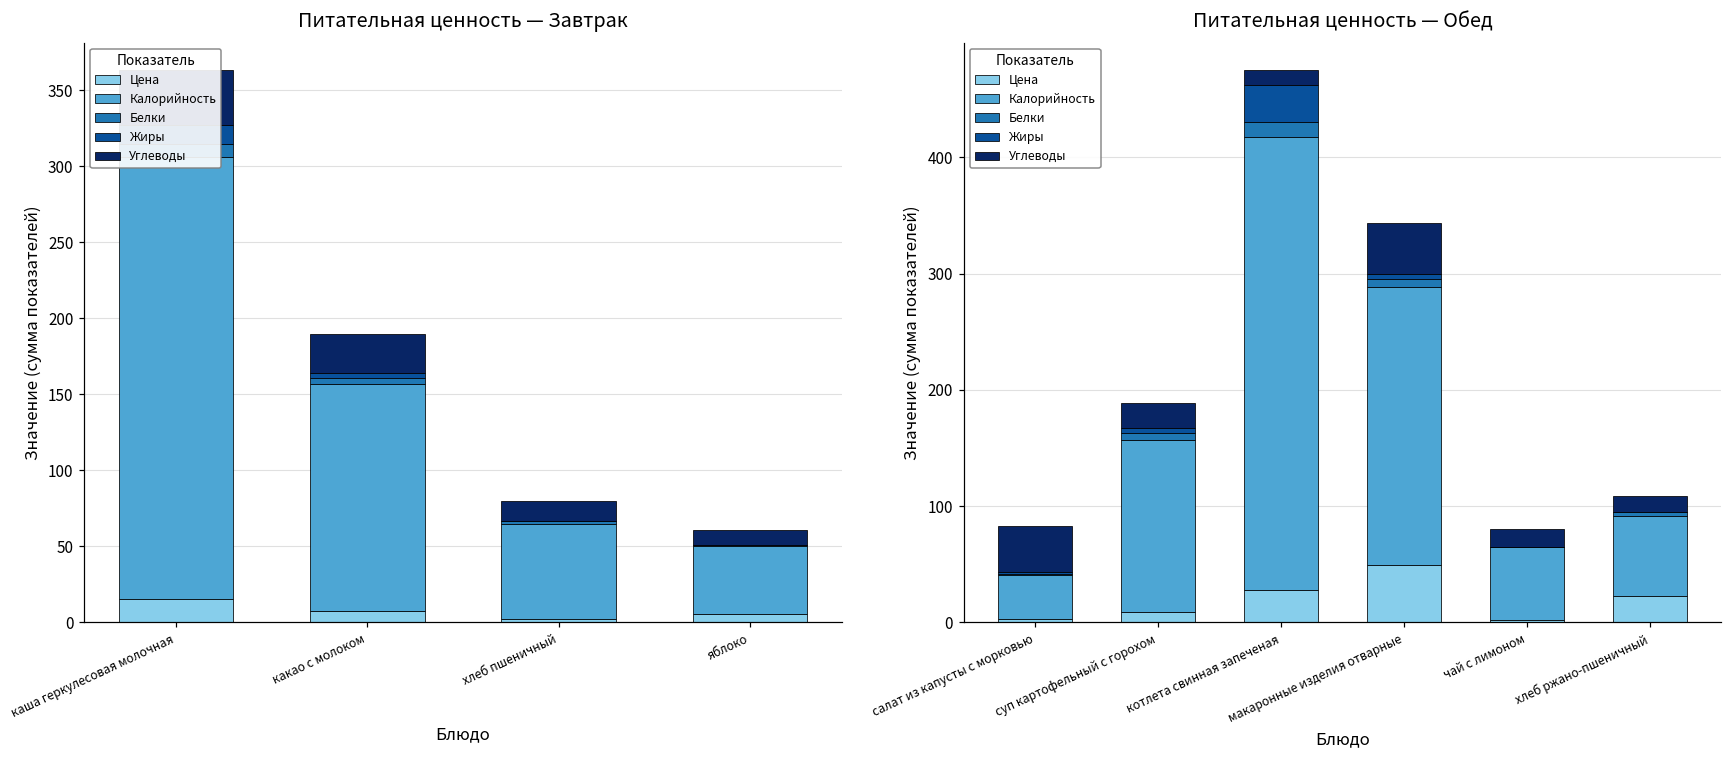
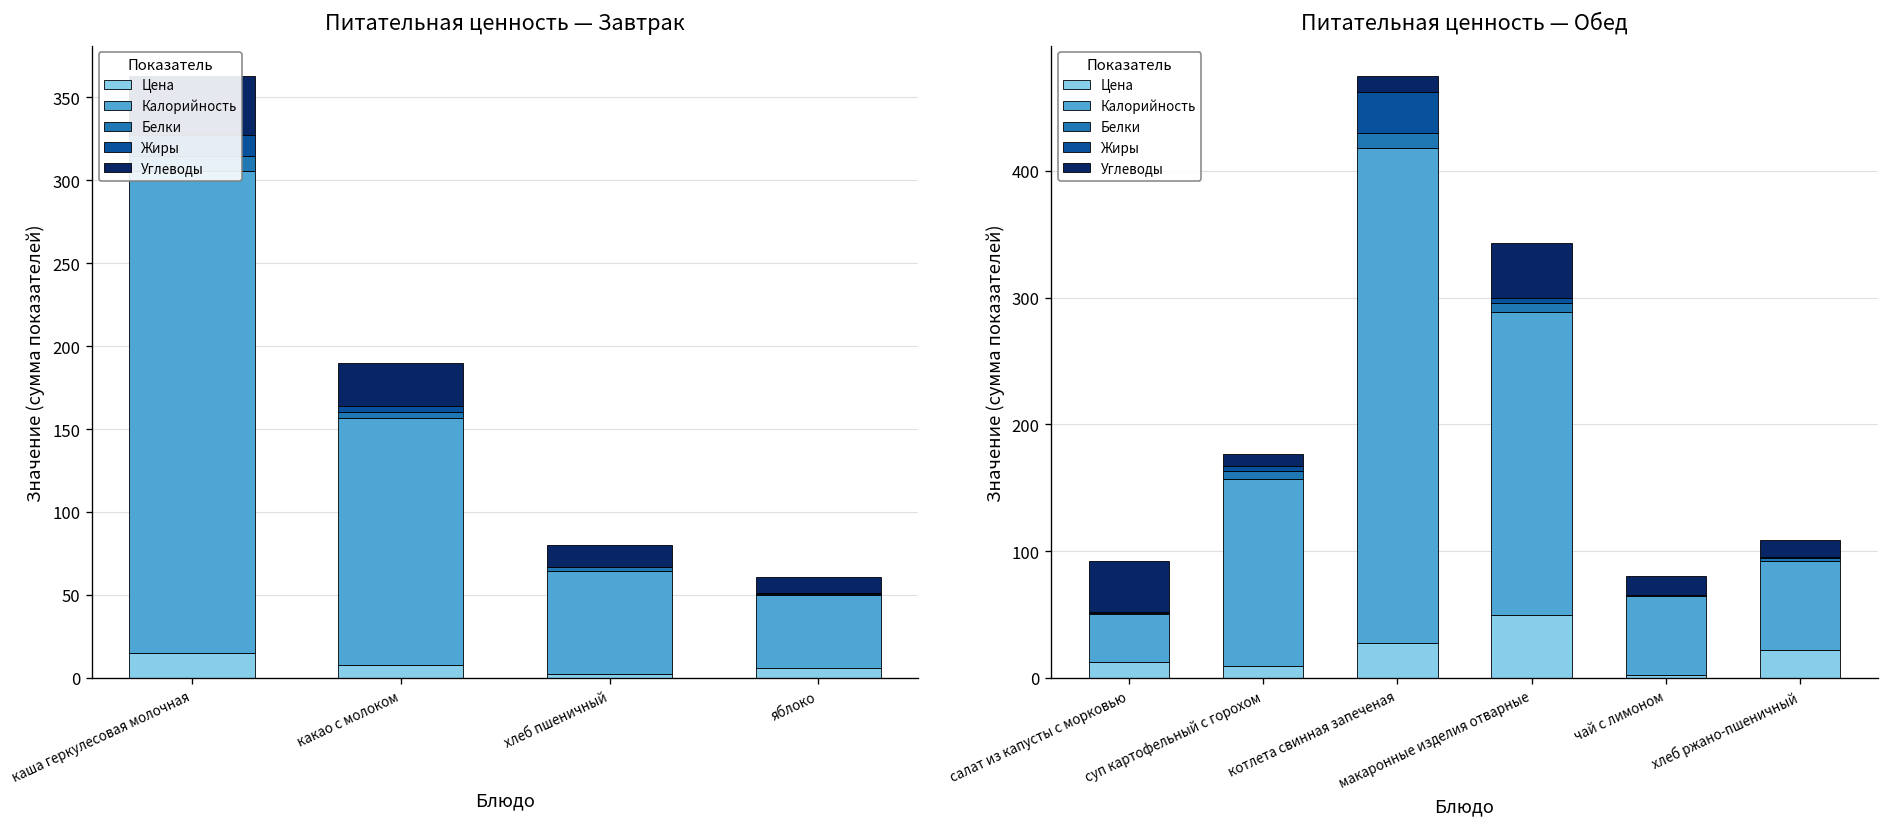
  {
    "Питательная ценность — Завтрак": {
      "Цена": {
        "каша геркулесовая молочная": 15,
        "какао с молоком": 8,
        "хлеб пшеничный": 2,
        "яблоко": 6
      },
      "Калорийность": {
        "какао с молоком": 149,
        "хлеб пшеничный": 63,
        "яблоко": 44
      },
      "Углеводы": {
        "какао с молоком": 26,
        "хлеб пшеничный": 13,
        "яблоко": 10
      }
    },
    "Питательная ценность — Обед": {
      "Цена": {
-       "салат из капусты с морковью": 3,
+       "салат из капусты с морковью": 12,
        "суп картофельный с горохом": 9,
        "котлета свинная запеченая": 28,
        "макаронные изделия отварные": 49,
        "хлеб ржано-пшеничный": 22
      },
      "Калорийность": {
        "салат из капусты с морковью": 38,
        "суп картофельный с горохом": 148,
        "котлета свинная запеченая": 390,
        "макаронные изделия отварные": 239,
        "чай с лимоном": 62,
        "хлеб ржано-пшеничный": 70
      },
      "Углеводы": {
        "салат из капусты с морковью": 40,
-       "суп картофельный с горохом": 22,
+       "суп картофельный с горохом": 10,
        "котлета свинная запеченая": 13,
        "макаронные изделия отварные": 44,
        "чай с лимоном": 15,
        "хлеб ржано-пшеничный": 14
      }
    }
  }
